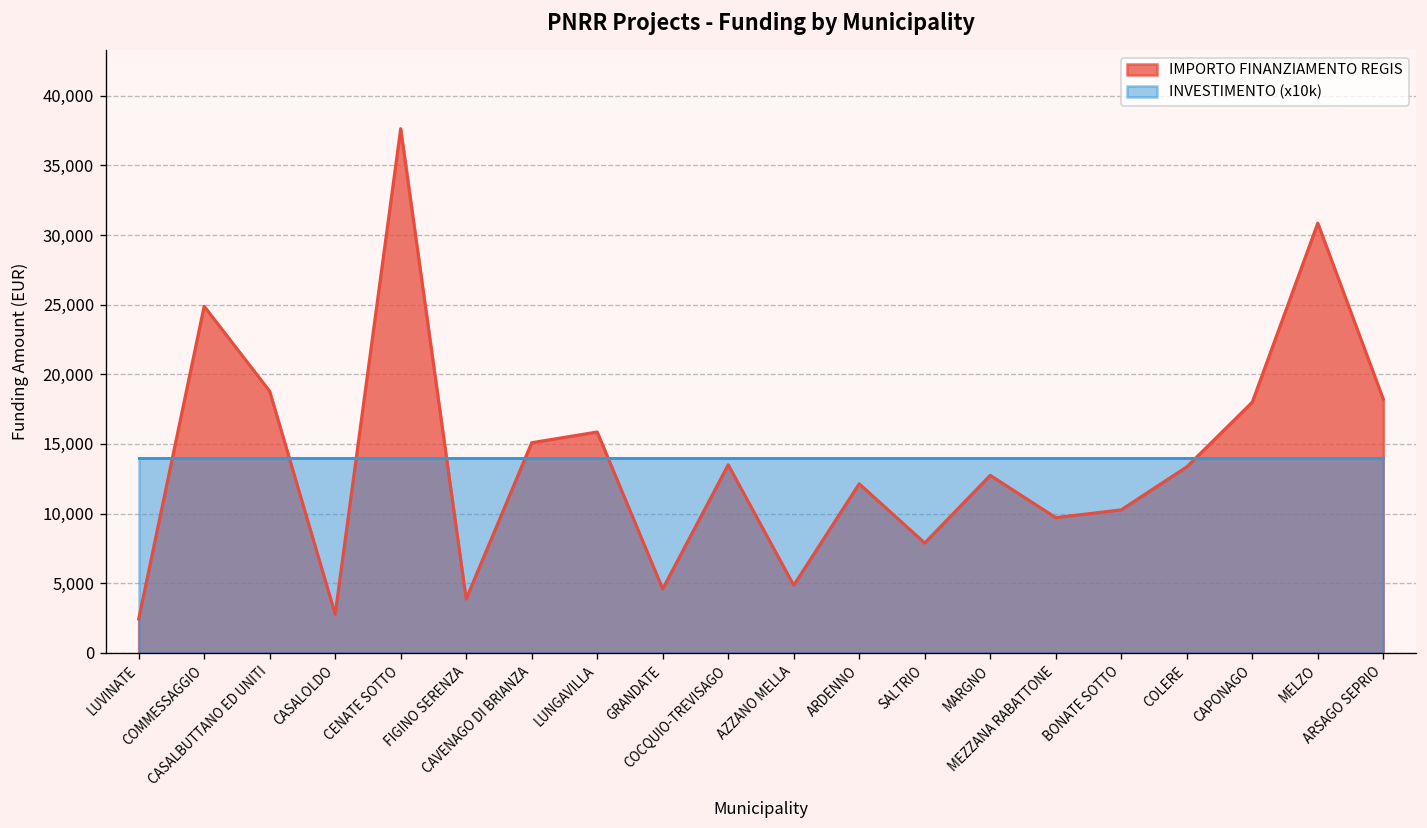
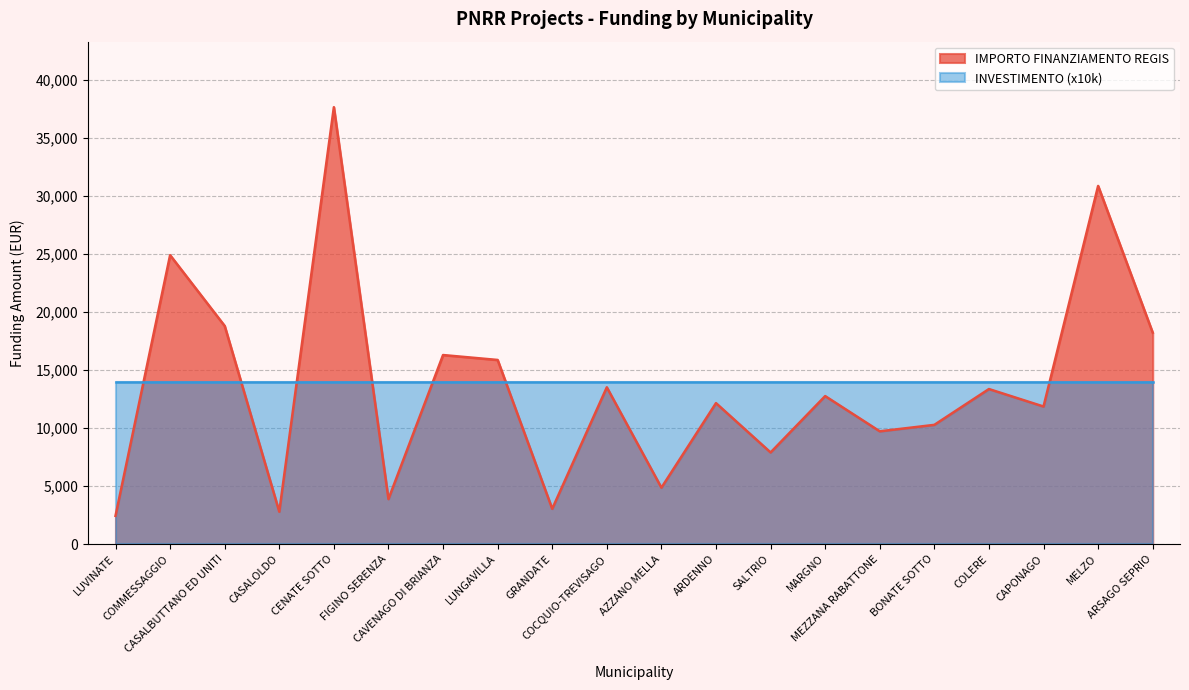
  {
    "IMPORTO FINANZIAMENTO REGIS": {
      "LUVINATE": "2,400",
      "COMMESSAGGIO": "24,900",
      "CASALBUTTANO ED UNITI": "18,800",
      "CASALOLDO": "2,800",
      "CENATE SOTTO": "37,600",
      "FIGINO SERENZA": "3,900",
-     "CAVENAGO DI BRIANZA": "15,100",
+     "CAVENAGO DI BRIANZA": "16,300",
      "LUNGAVILLA": "15,900",
-     "GRANDATE": "4,600",
+     "GRANDATE": "3,000",
      "COCQUIO-TREVISAGO": "13,500",
      "AZZANO MELLA": "4,900",
      "ARDENNO": "12,100",
      "SALTRIO": "7,900",
      "MARGNO": "12,700",
      "MEZZANA RABATTONE": "9,700",
      "BONATE SOTTO": "10,300",
      "COLERE": "13,400",
-     "CAPONAGO": "18,000",
+     "CAPONAGO": "11,800",
      "MELZO": "30,900",
      "ARSAGO SEPRIO": "18,200"
    },
    "INVESTIMENTO (x10k)": {
      "LUVINATE": "14,000",
      "COMMESSAGGIO": "14,000",
      "CASALBUTTANO ED UNITI": "14,000",
      "CASALOLDO": "14,000",
      "CENATE SOTTO": "14,000",
      "FIGINO SERENZA": "14,000",
      "CAVENAGO DI BRIANZA": "14,000",
      "LUNGAVILLA": "14,000",
      "GRANDATE": "14,000",
      "COCQUIO-TREVISAGO": "14,000",
      "AZZANO MELLA": "14,000",
      "ARDENNO": "14,000",
      "SALTRIO": "14,000",
      "MARGNO": "14,000",
      "MEZZANA RABATTONE": "14,000",
      "BONATE SOTTO": "14,000",
      "COLERE": "14,000",
      "CAPONAGO": "14,000",
      "MELZO": "14,000",
      "ARSAGO SEPRIO": "14,000"
    }
  }
